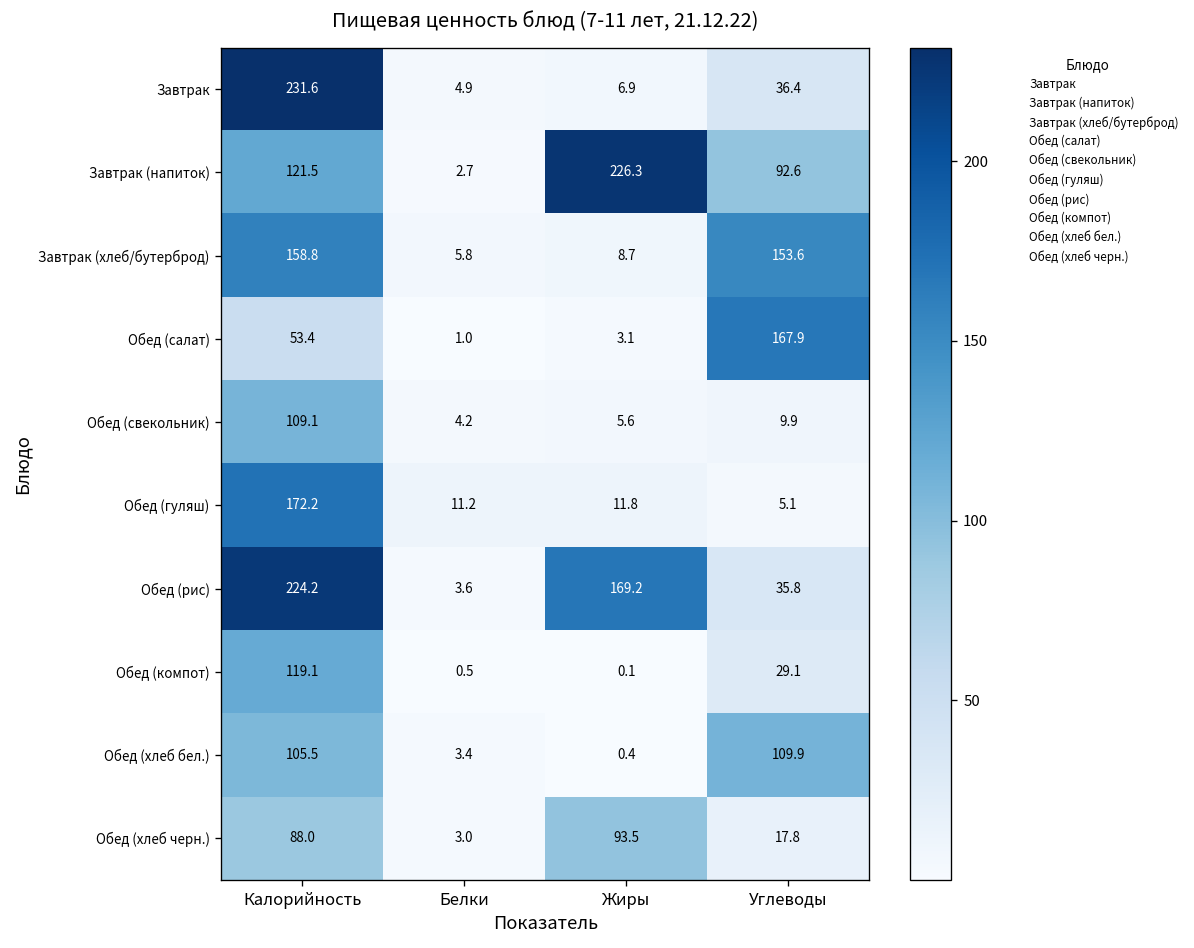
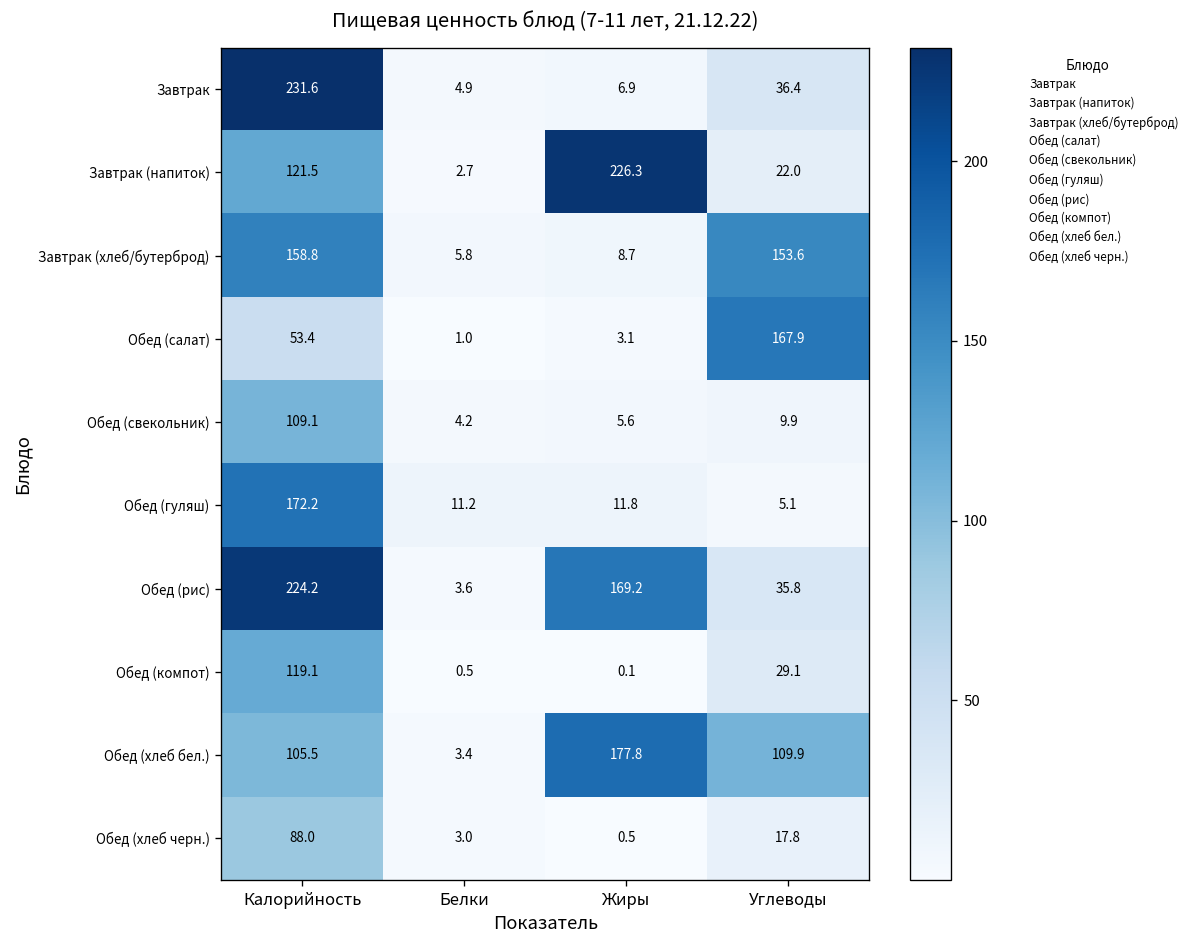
  {
    "Завтрак": {
      "Калорийность": 231.6,
      "Белки": 4.9,
      "Жиры": 6.9,
      "Углеводы": 36.4
    },
    "Завтрак (напиток)": {
      "Калорийность": 121.5,
      "Белки": 2.7,
      "Жиры": 226.3,
-     "Углеводы": 92.6
+     "Углеводы": 22.0
    },
    "Завтрак (хлеб/бутерброд)": {
      "Калорийность": 158.8,
      "Белки": 5.8,
      "Жиры": 8.7,
      "Углеводы": 153.6
    },
    "Обед (салат)": {
      "Калорийность": 53.4,
      "Белки": 1.0,
      "Жиры": 3.1,
      "Углеводы": 167.9
    },
    "Обед (свекольник)": {
      "Калорийность": 109.1,
      "Белки": 4.2,
      "Жиры": 5.6,
      "Углеводы": 9.9
    },
    "Обед (гуляш)": {
      "Калорийность": 172.2,
      "Белки": 11.2,
      "Жиры": 11.8,
      "Углеводы": 5.1
    },
    "Обед (рис)": {
      "Калорийность": 224.2,
      "Белки": 3.6,
      "Жиры": 169.2,
      "Углеводы": 35.8
    },
    "Обед (компот)": {
      "Калорийность": 119.1,
      "Белки": 0.5,
      "Жиры": 0.1,
      "Углеводы": 29.1
    },
    "Обед (хлеб бел.)": {
      "Калорийность": 105.5,
      "Белки": 3.4,
-     "Жиры": 0.4,
+     "Жиры": 177.8,
      "Углеводы": 109.9
    },
    "Обед (хлеб черн.)": {
      "Калорийность": 88.0,
      "Белки": 3.0,
-     "Жиры": 93.5,
+     "Жиры": 0.5,
      "Углеводы": 17.8
    }
  }
